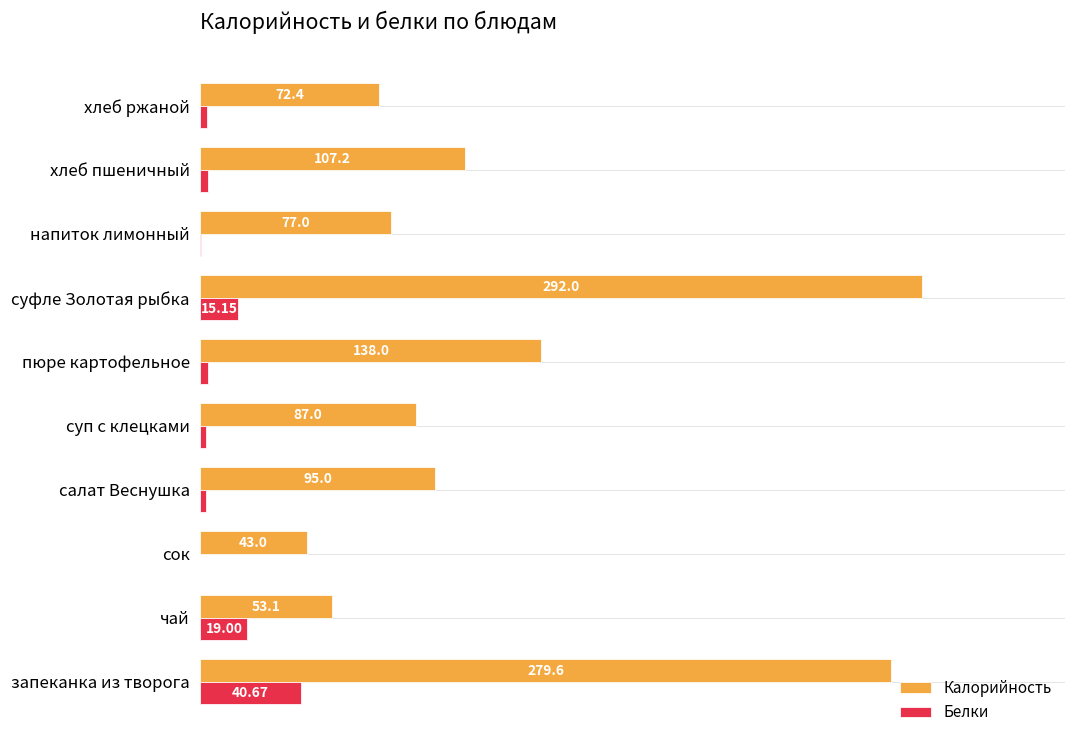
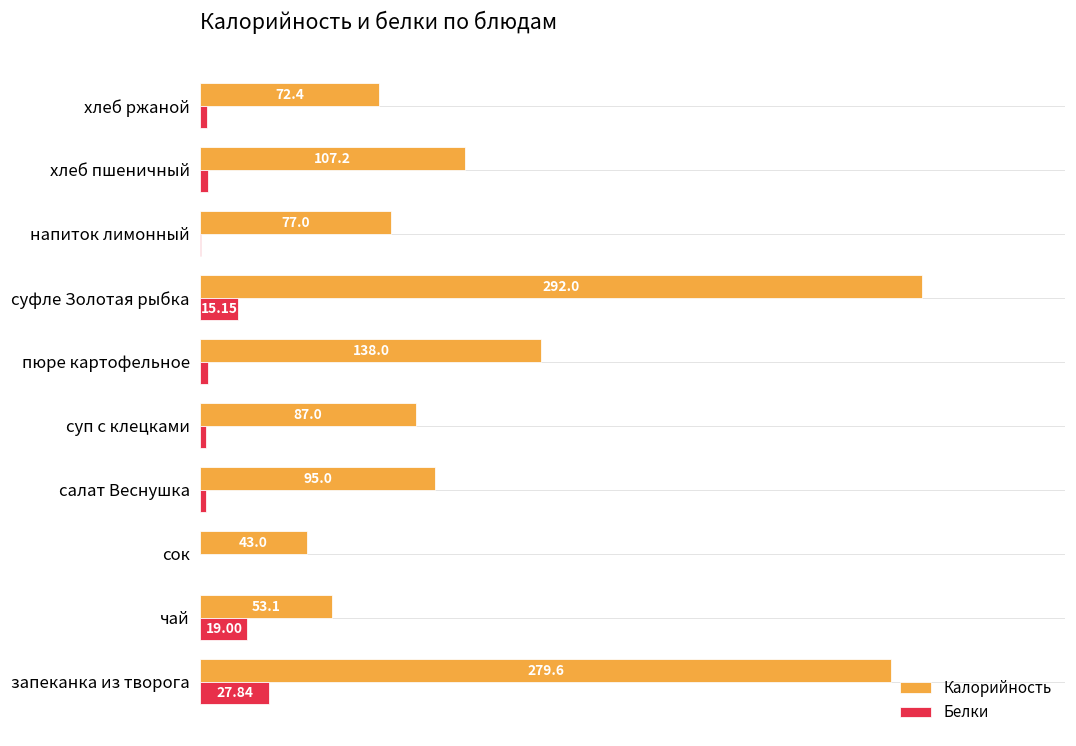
  {
    "Калорийность": {
      "хлеб ржаной": 72.4,
      "хлеб пшеничный": 107.2,
      "напиток лимонный": 77.0,
      "суфле Золотая рыбка": 292.0,
      "пюре картофельное": 138.0,
      "суп с клецками": 87.0,
      "салат Веснушка": 95.0,
      "сок": 43.0,
      "чай": 53.1,
      "запеканка из творога": 279.6
    },
    "Белки": {
      "суфле Золотая рыбка": 15.15,
      "чай": 19.00,
-     "запеканка из творога": 40.67
+     "запеканка из творога": 27.84
    }
  }
